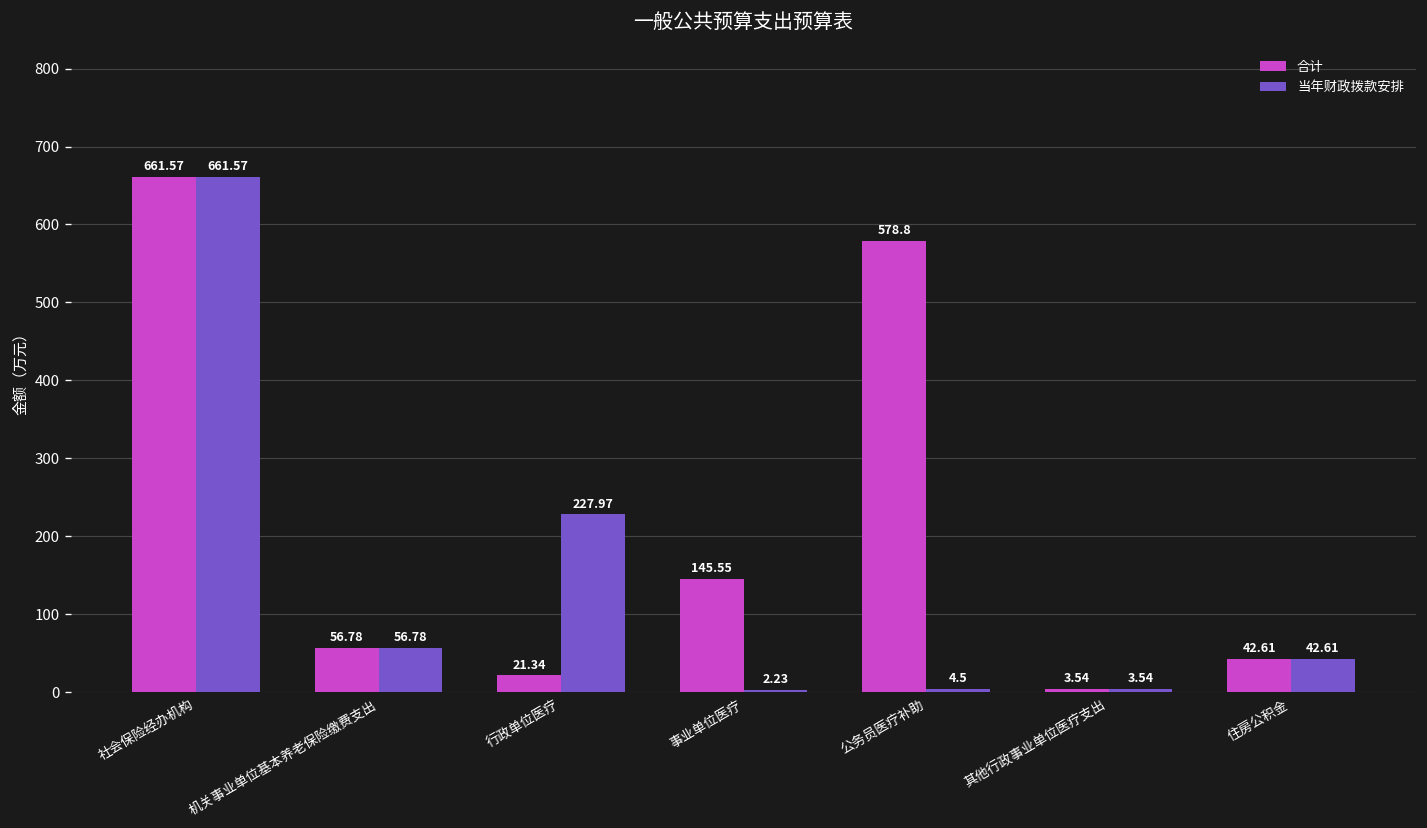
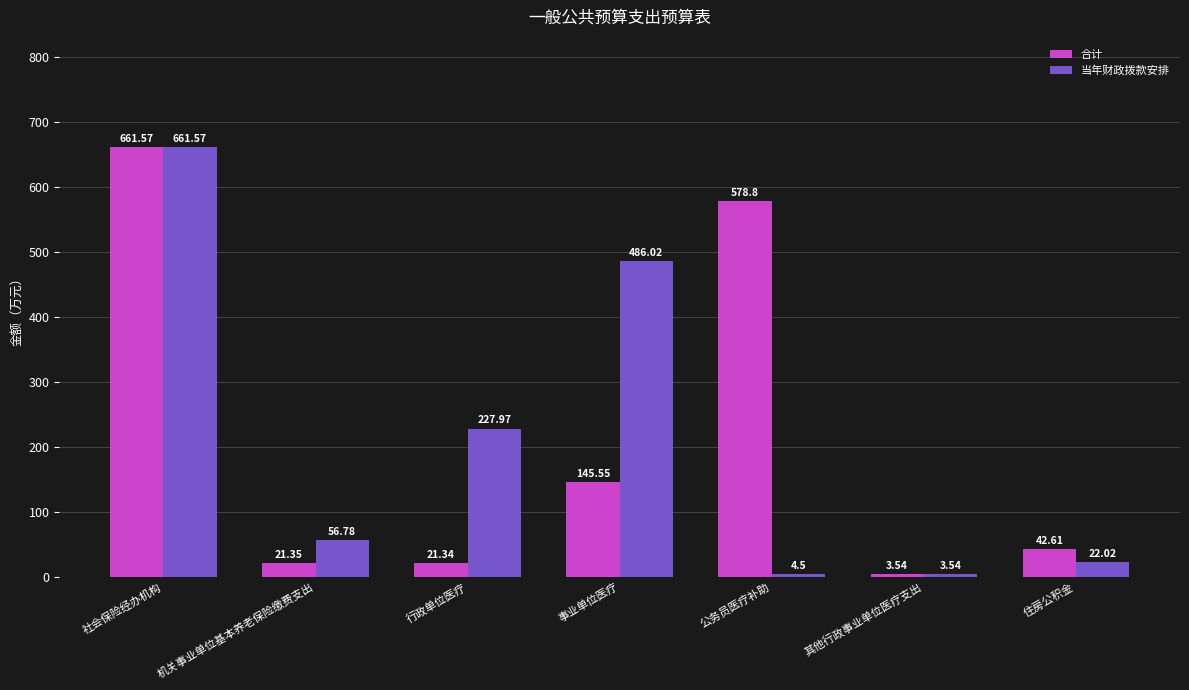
  {
    "合计": {
      "社会保险经办机构": 661.57,
-     "机关事业单位基本养老保险缴费支出": 56.78,
+     "机关事业单位基本养老保险缴费支出": 21.35,
      "行政单位医疗": 21.34,
      "事业单位医疗": 145.55,
      "公务员医疗补助": 578.8,
      "其他行政事业单位医疗支出": 3.54,
      "住房公积金": 42.61
    },
    "当年财政拨款安排": {
      "社会保险经办机构": 661.57,
      "机关事业单位基本养老保险缴费支出": 56.78,
      "行政单位医疗": 227.97,
-     "事业单位医疗": 2.23,
+     "事业单位医疗": 486.02,
      "公务员医疗补助": 4.5,
      "其他行政事业单位医疗支出": 3.54,
-     "住房公积金": 42.61
+     "住房公积金": 22.02
    }
  }
